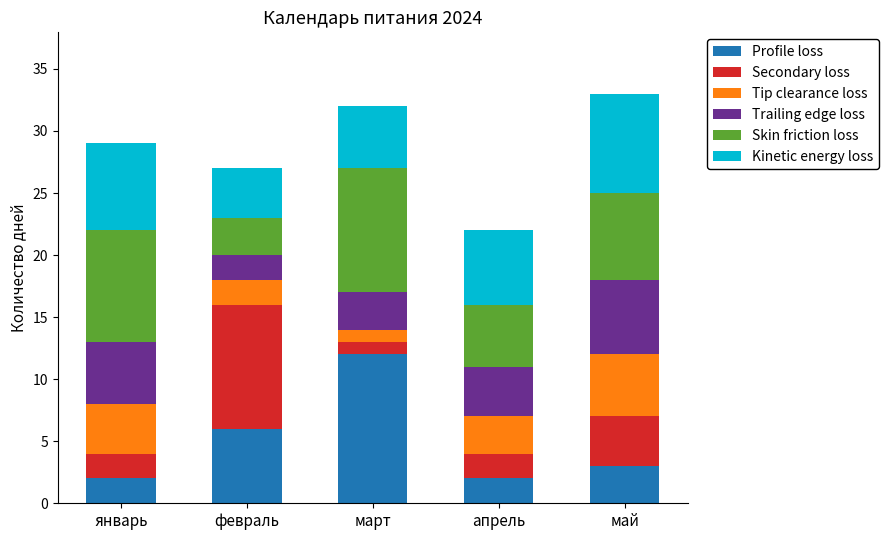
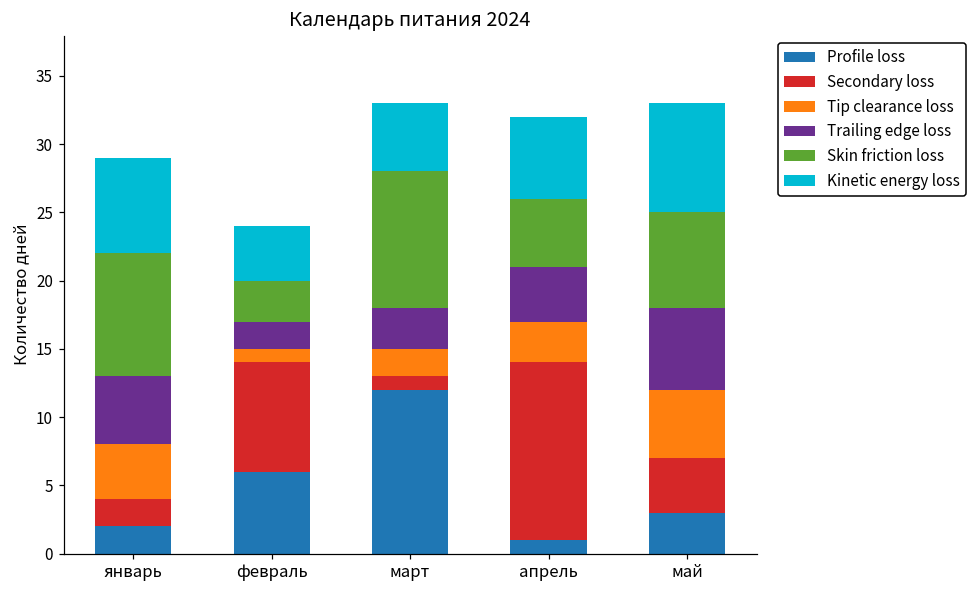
  {
    "Profile loss": {
      "январь": 2,
      "февраль": 6,
      "март": 12,
-     "апрель": 2,
+     "апрель": 1,
      "май": 3
    },
    "Secondary loss": {
      "январь": 2,
-     "февраль": 10,
+     "февраль": 8,
      "март": 1,
-     "апрель": 2,
+     "апрель": 13,
      "май": 4
    },
    "Tip clearance loss": {
      "январь": 4,
-     "февраль": 2,
-     "март": 1,
+     "февраль": 1,
+     "март": 2,
      "апрель": 3,
      "май": 5
    },
    "Trailing edge loss": {
      "январь": 5,
      "февраль": 2,
      "март": 3,
      "апрель": 4,
      "май": 6
    },
    "Skin friction loss": {
      "январь": 9,
      "февраль": 3,
      "март": 10,
      "апрель": 5,
      "май": 7
    },
    "Kinetic energy loss": {
      "январь": 7,
      "февраль": 4,
      "март": 5,
      "апрель": 6,
      "май": 8
    }
  }
